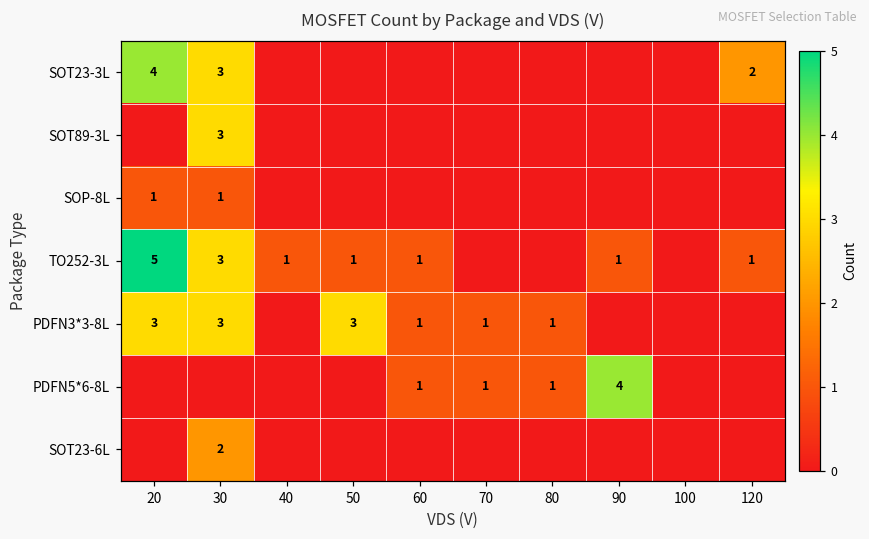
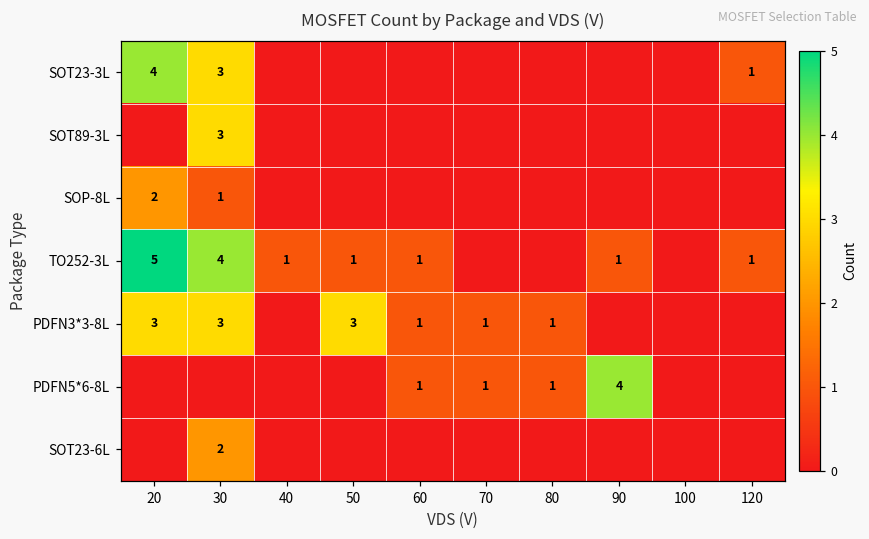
  {
    "SOT23-3L": {
      "20": 4,
      "30": 3,
-     "120": 2
+     "120": 1
    },
    "SOT89-3L": {
      "30": 3
    },
    "SOP-8L": {
-     "20": 1,
+     "20": 2,
      "30": 1
    },
    "TO252-3L": {
      "20": 5,
-     "30": 3,
+     "30": 4,
      "40": 1,
      "50": 1,
      "60": 1,
      "90": 1,
      "120": 1
    },
    "PDFN3*3-8L": {
      "20": 3,
      "30": 3,
      "50": 3,
      "60": 1,
      "70": 1,
      "80": 1
    },
    "PDFN5*6-8L": {
      "60": 1,
      "70": 1,
      "80": 1,
      "90": 4
    },
    "SOT23-6L": {
      "30": 2
    }
  }
